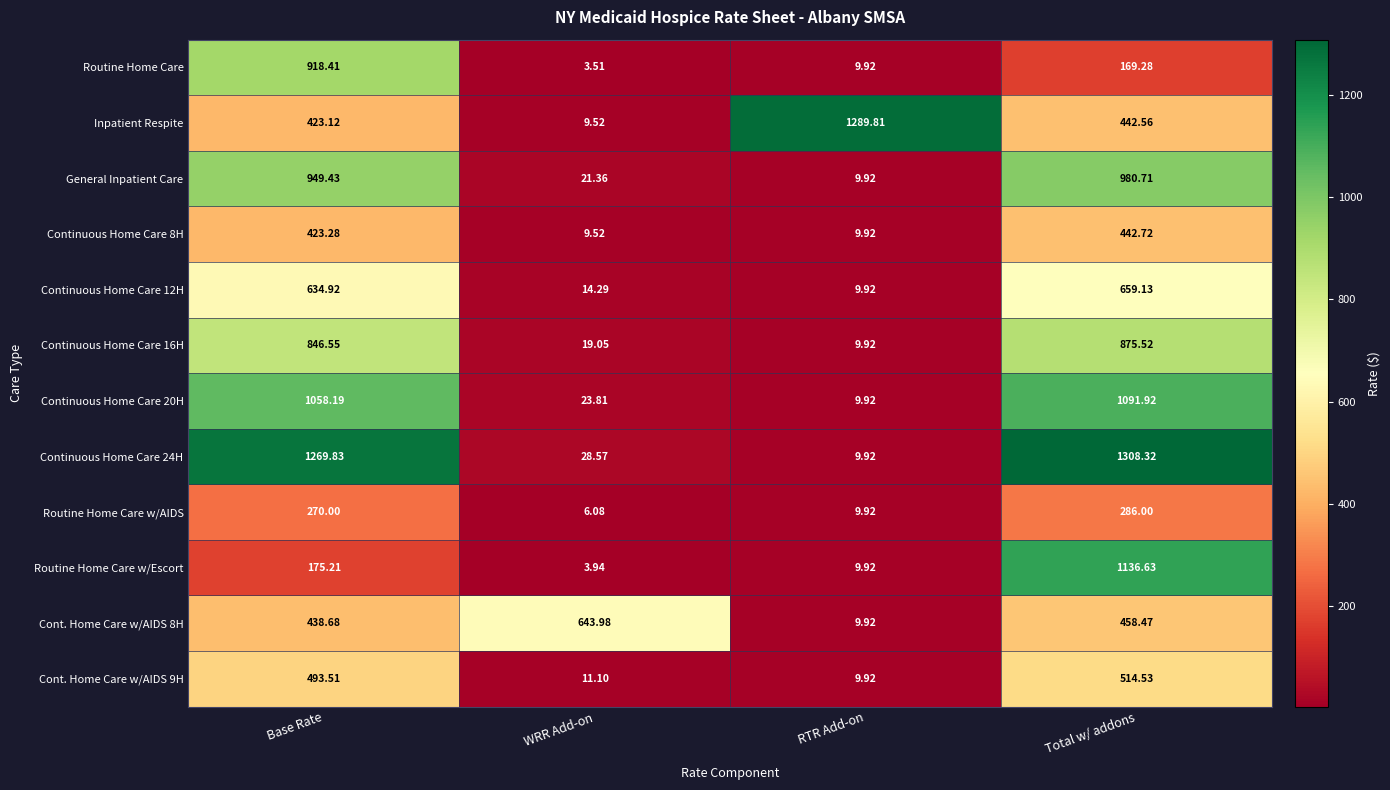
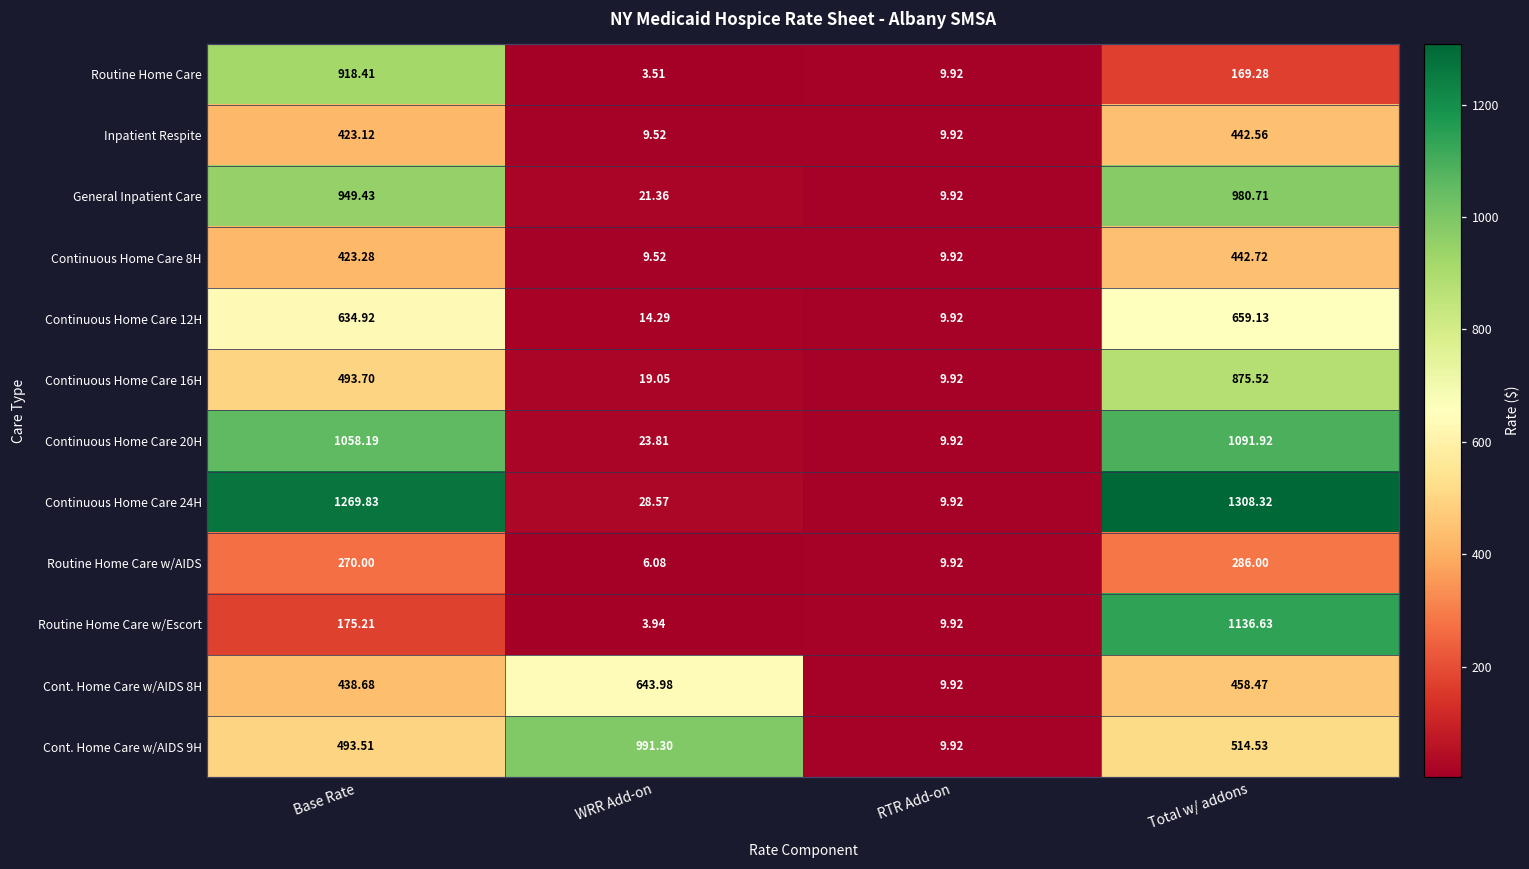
  {
    "Routine Home Care": {
      "Base Rate": 918.41,
      "WRR Add-on": 3.51,
      "RTR Add-on": 9.92,
      "Total w/ addons": 169.28
    },
    "Inpatient Respite": {
      "Base Rate": 423.12,
      "WRR Add-on": 9.52,
-     "RTR Add-on": 1289.81,
+     "RTR Add-on": 9.92,
      "Total w/ addons": 442.56
    },
    "General Inpatient Care": {
      "Base Rate": 949.43,
      "WRR Add-on": 21.36,
      "RTR Add-on": 9.92,
      "Total w/ addons": 980.71
    },
    "Continuous Home Care 8H": {
      "Base Rate": 423.28,
      "WRR Add-on": 9.52,
      "RTR Add-on": 9.92,
      "Total w/ addons": 442.72
    },
    "Continuous Home Care 12H": {
      "Base Rate": 634.92,
      "WRR Add-on": 14.29,
      "RTR Add-on": 9.92,
      "Total w/ addons": 659.13
    },
    "Continuous Home Care 16H": {
-     "Base Rate": 846.55,
+     "Base Rate": 493.70,
      "WRR Add-on": 19.05,
      "RTR Add-on": 9.92,
      "Total w/ addons": 875.52
    },
    "Continuous Home Care 20H": {
      "Base Rate": 1058.19,
      "WRR Add-on": 23.81,
      "RTR Add-on": 9.92,
      "Total w/ addons": 1091.92
    },
    "Continuous Home Care 24H": {
      "Base Rate": 1269.83,
      "WRR Add-on": 28.57,
      "RTR Add-on": 9.92,
      "Total w/ addons": 1308.32
    },
    "Routine Home Care w/AIDS": {
      "Base Rate": 270.00,
      "WRR Add-on": 6.08,
      "RTR Add-on": 9.92,
      "Total w/ addons": 286.00
    },
    "Routine Home Care w/Escort": {
      "Base Rate": 175.21,
      "WRR Add-on": 3.94,
      "RTR Add-on": 9.92,
      "Total w/ addons": 1136.63
    },
    "Cont. Home Care w/AIDS 8H": {
      "Base Rate": 438.68,
      "WRR Add-on": 643.98,
      "RTR Add-on": 9.92,
      "Total w/ addons": 458.47
    },
    "Cont. Home Care w/AIDS 9H": {
      "Base Rate": 493.51,
-     "WRR Add-on": 11.10,
+     "WRR Add-on": 991.30,
      "RTR Add-on": 9.92,
      "Total w/ addons": 514.53
    }
  }
